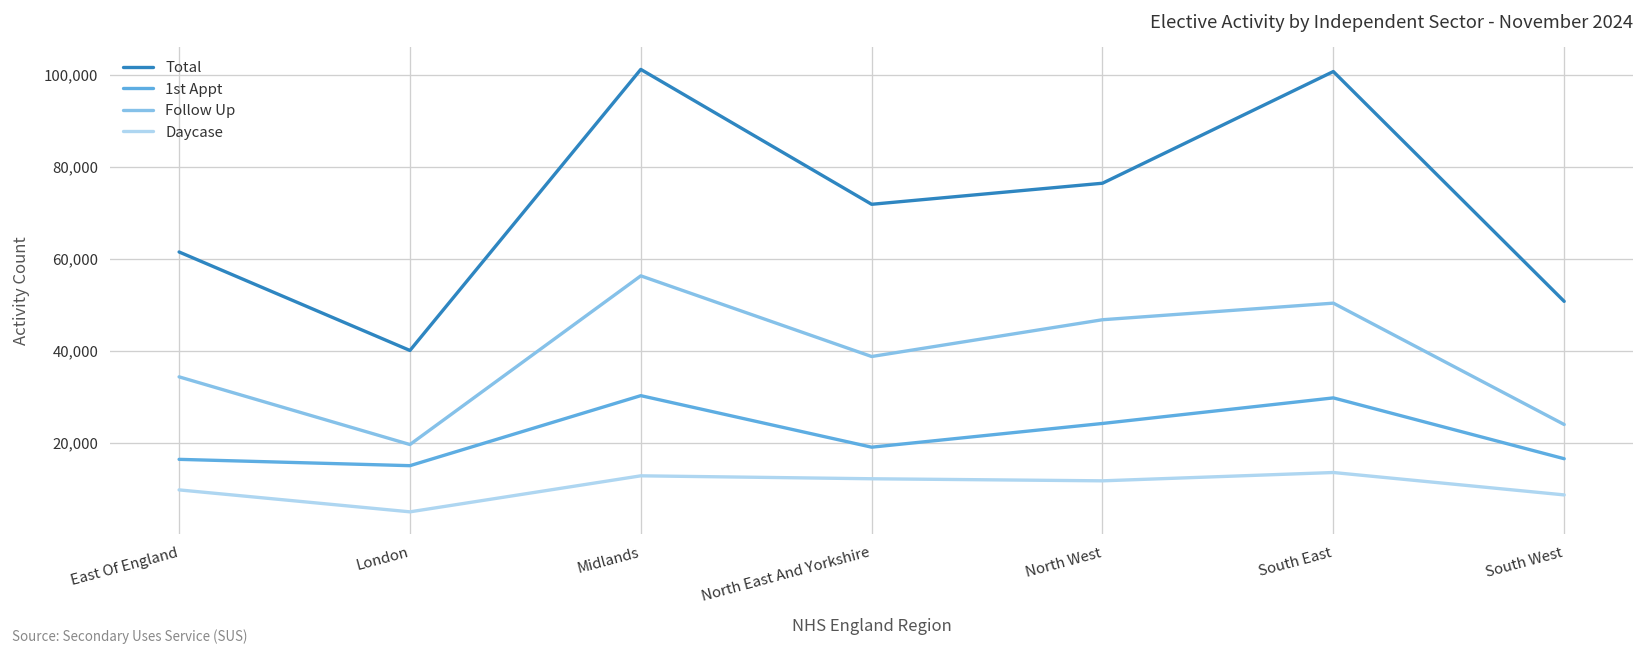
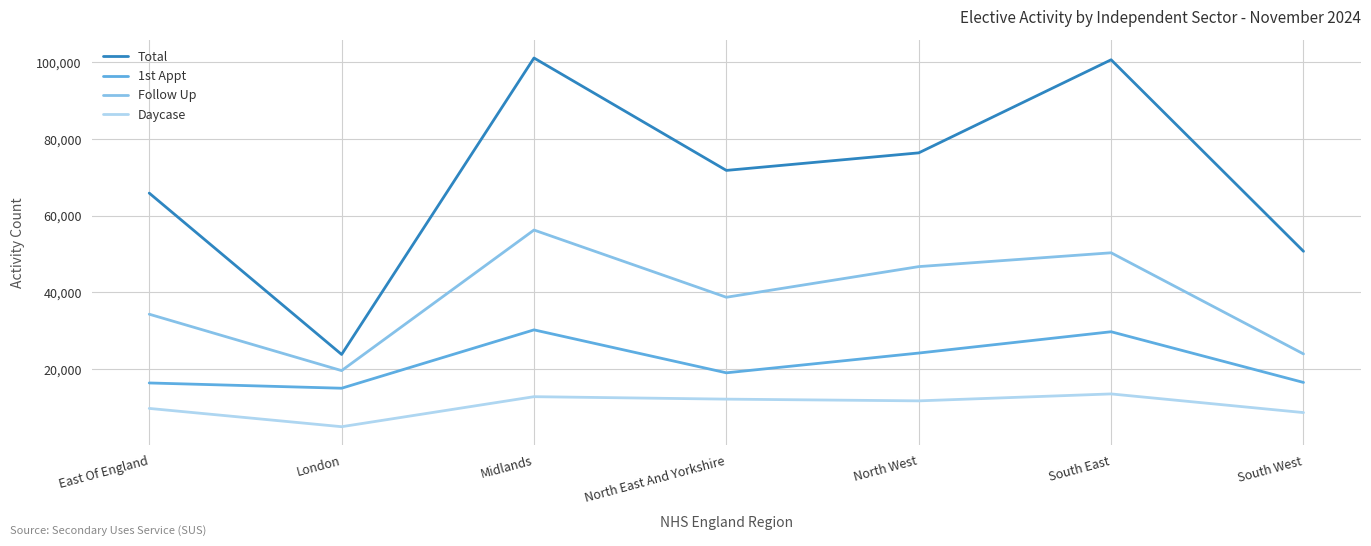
  {
    "Total": {
-     "East Of England": "61,000",
-     "London": "40,000",
+     "East Of England": "66,000",
+     "London": "24,000",
      "Midlands": "101,000",
      "North East And Yorkshire": "72,000",
      "North West": "76,000",
      "South East": "101,000",
      "South West": "51,000"
    }
  }
